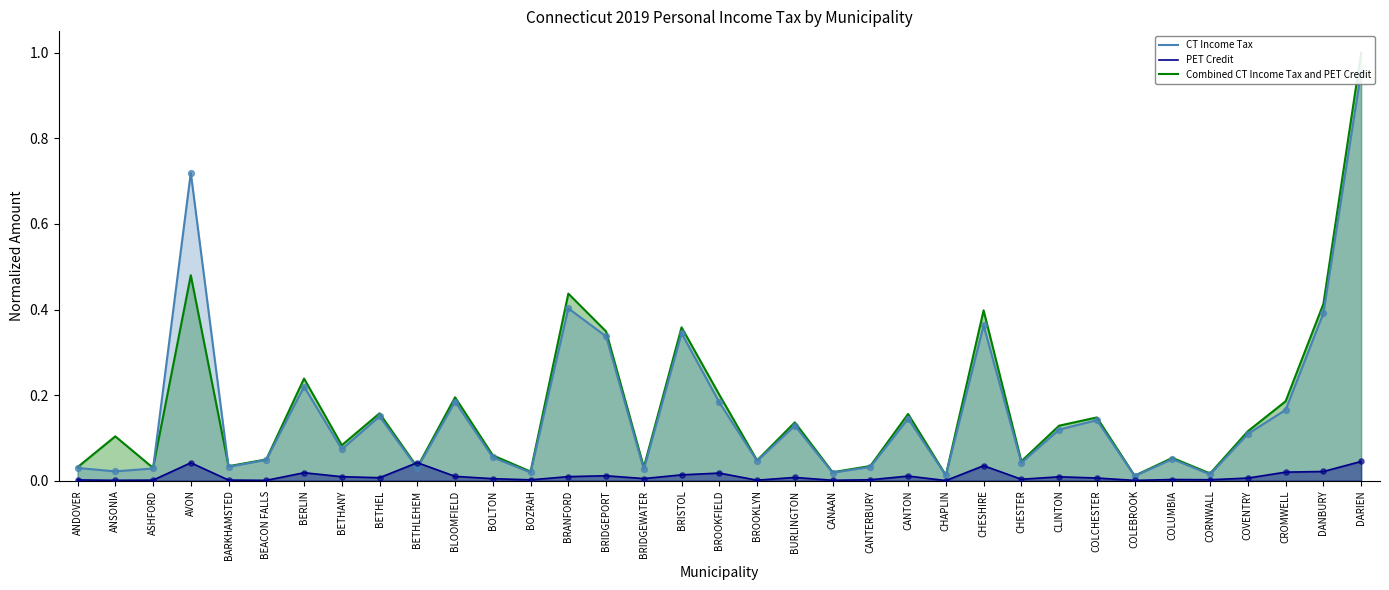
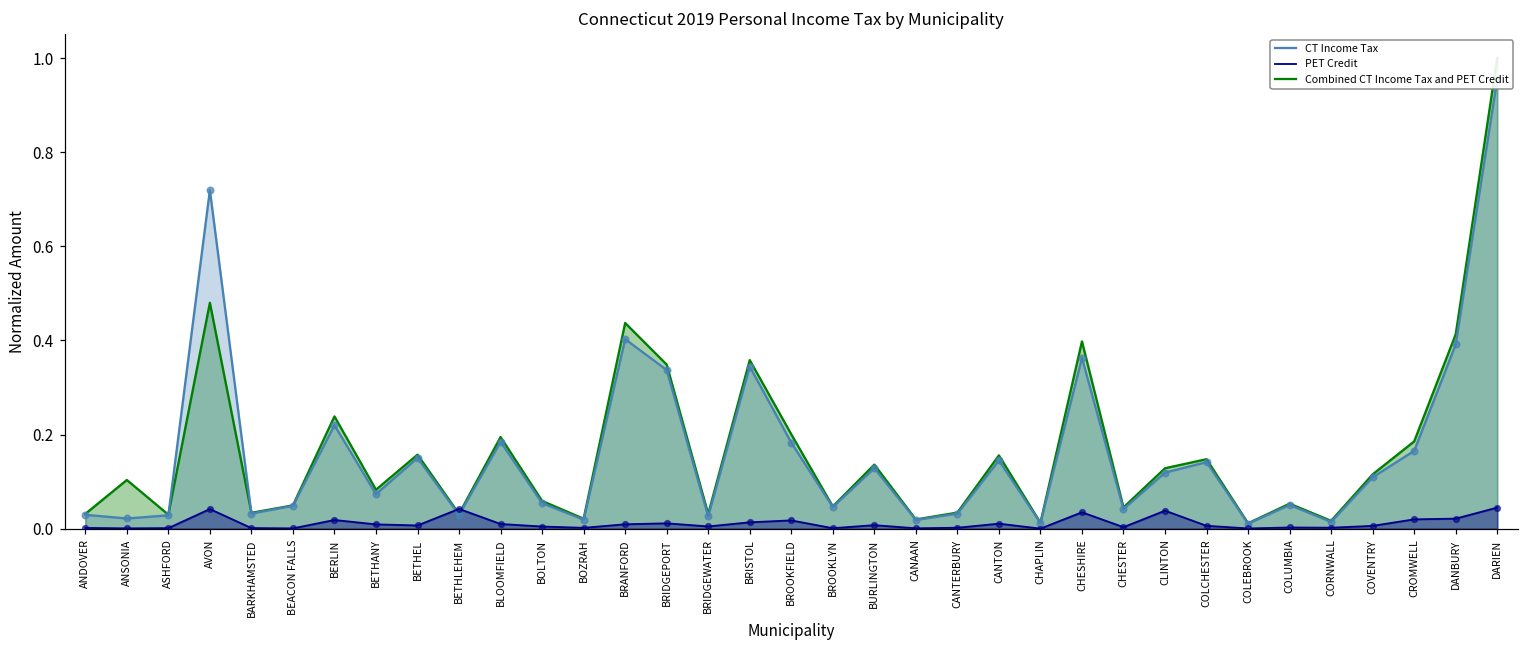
  {
    "Combined CT Income Tax and PET Credit": {
      "ANSONIA": 0.10,
      "AVON": 0.48,
      "BERLIN": 0.24,
      "BETHANY": 0.08,
      "BETHEL": 0.16,
      "BLOOMFIELD": 0.19,
      "BRANFORD": 0.44,
      "BRIDGEPORT": 0.35,
      "BRISTOL": 0.36,
      "BROOKFIELD": 0.20,
      "BURLINGTON": 0.14,
      "CANTON": 0.16,
      "CHESHIRE": 0.40,
      "CLINTON": 0.13,
      "COLCHESTER": 0.15,
      "COVENTRY": 0.12,
      "CROMWELL": 0.19,
      "DANBURY": 0.41
    },
    "CT Income Tax": {
      "ANSONIA": 0.02,
      "AVON": 0.72,
      "BERLIN": 0.22,
      "BETHANY": 0.07,
      "BETHEL": 0.15,
      "BLOOMFIELD": 0.18,
      "BRANFORD": 0.40,
      "BRIDGEPORT": 0.34,
      "BRISTOL": 0.34,
      "BROOKFIELD": 0.18,
      "BURLINGTON": 0.13,
      "CANTON": 0.15,
      "CHESHIRE": 0.36,
      "CLINTON": 0.12,
      "COLCHESTER": 0.14,
      "COVENTRY": 0.11,
      "CROMWELL": 0.17,
      "DANBURY": 0.39
    },
    "PET Credit": {
      "ANDOVER": 0.00,
      "ANSONIA": 0.00,
      "ASHFORD": 0.00,
      "AVON": 0.04,
      "BARKHAMSTED": 0.00,
      "BEACON FALLS": 0.00,
      "BERLIN": 0.02,
      "BETHANY": 0.01,
      "BETHEL": 0.01,
      "BETHLEHEM": 0.04,
      "BLOOMFIELD": 0.01,
      "BOLTON": 0.00,
      "BOZRAH": 0.00,
      "BRANFORD": 0.01,
      "BRIDGEPORT": 0.01,
      "BRIDGEWATER": 0.00,
      "BRISTOL": 0.01,
      "BROOKFIELD": 0.02,
      "BROOKLYN": 0.00,
      "BURLINGTON": 0.01,
      "CANAAN": 0.00,
      "CANTERBURY": 0.00,
      "CANTON": 0.01,
      "CHAPLIN": 0.00,
      "CHESHIRE": 0.04,
      "CHESTER": 0.00,
-     "CLINTON": 0.01,
+     "CLINTON": 0.04,
      "COLCHESTER": 0.01,
      "COLEBROOK": 0.00,
      "COLUMBIA": 0.00,
      "CORNWALL": 0.00,
      "COVENTRY": 0.01,
      "CROMWELL": 0.02,
      "DANBURY": 0.02,
      "DARIEN": 0.05
    }
  }
